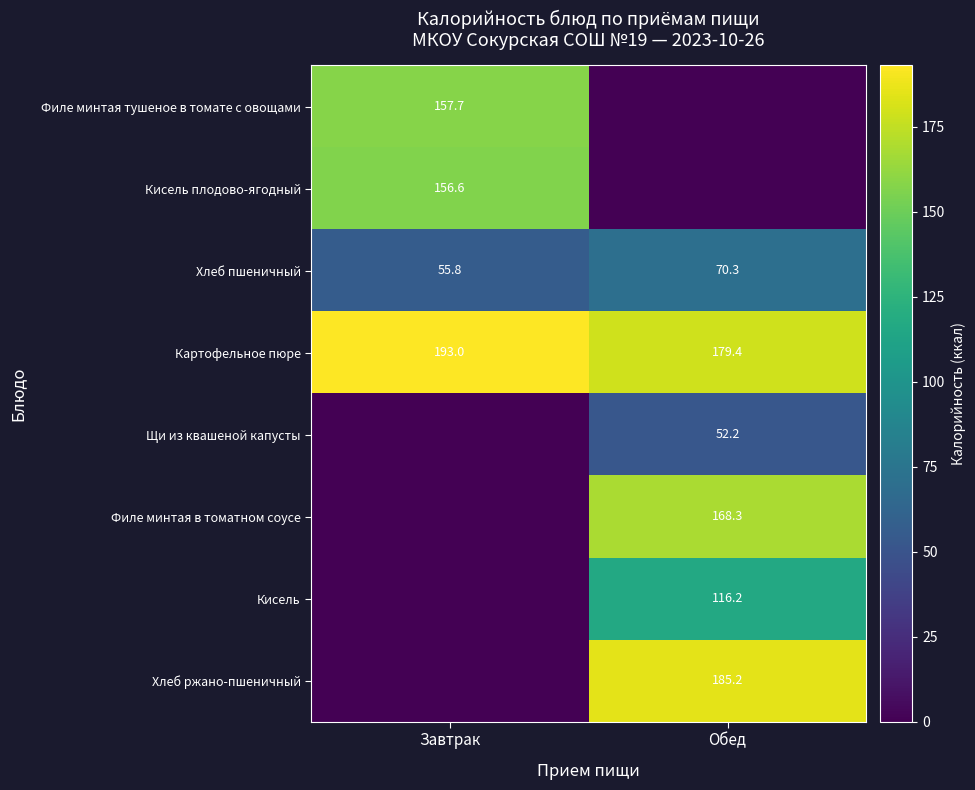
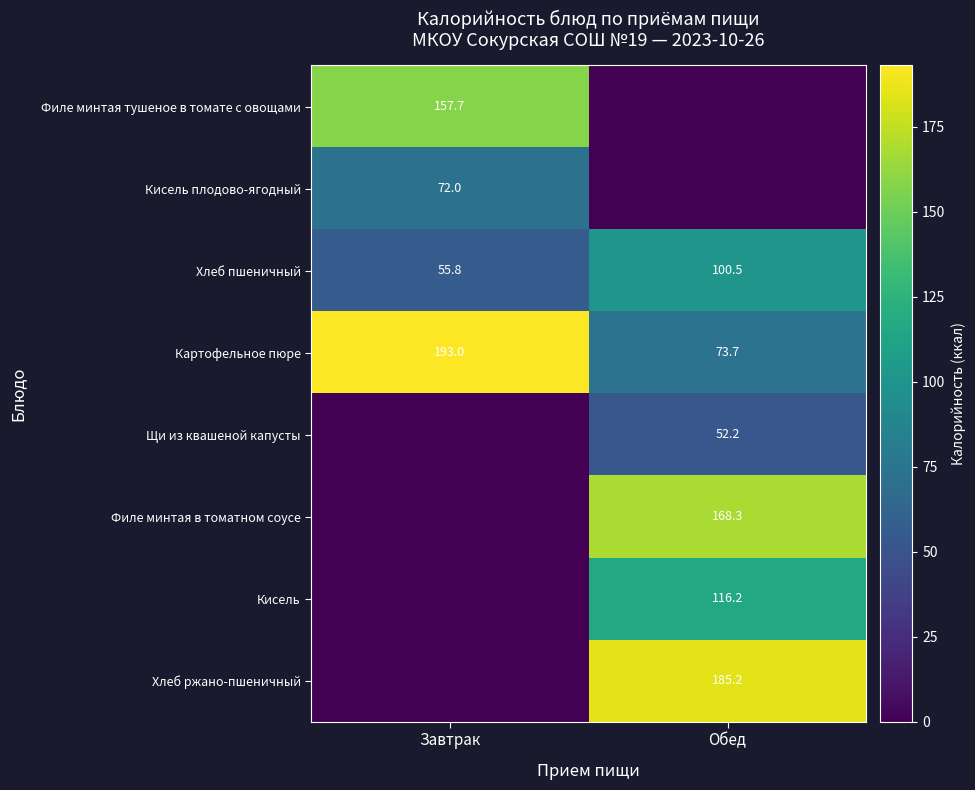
  {
    "Филе минтая тушеное в томате с овощами": {
      "Завтрак": 157.7
    },
    "Кисель плодово-ягодный": {
-     "Завтрак": 156.6
+     "Завтрак": 72.0
    },
    "Хлеб пшеничный": {
      "Завтрак": 55.8,
-     "Обед": 70.3
+     "Обед": 100.5
    },
    "Картофельное пюре": {
      "Завтрак": 193.0,
-     "Обед": 179.4
+     "Обед": 73.7
    },
    "Щи из квашеной капусты": {
      "Обед": 52.2
    },
    "Филе минтая в томатном соусе": {
      "Обед": 168.3
    },
    "Кисель": {
      "Обед": 116.2
    },
    "Хлеб ржано-пшеничный": {
      "Обед": 185.2
    }
  }
